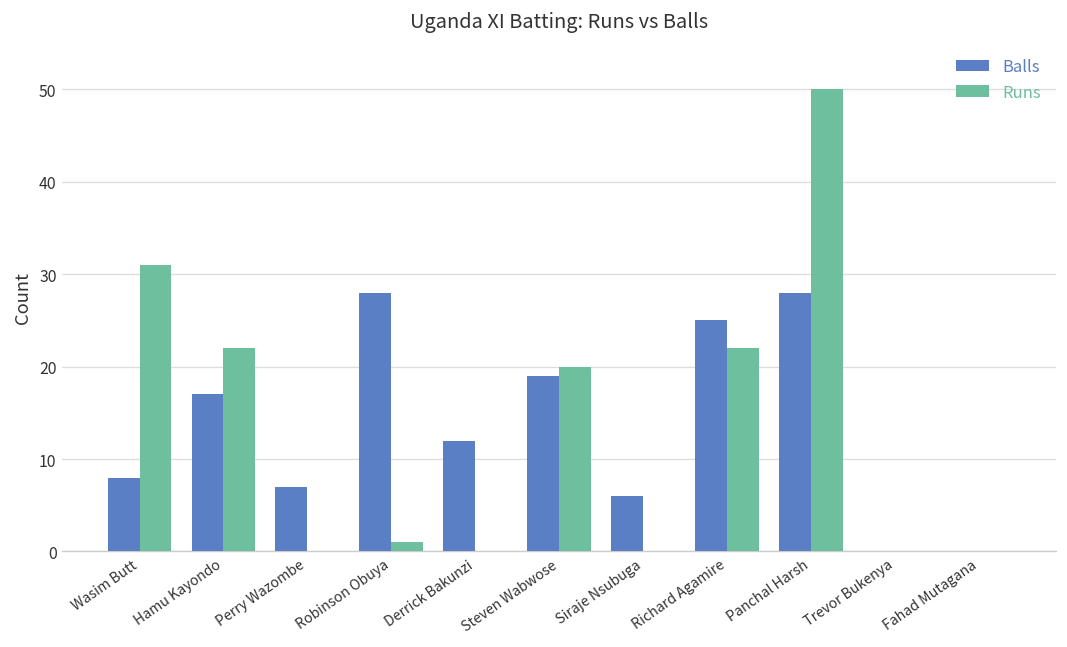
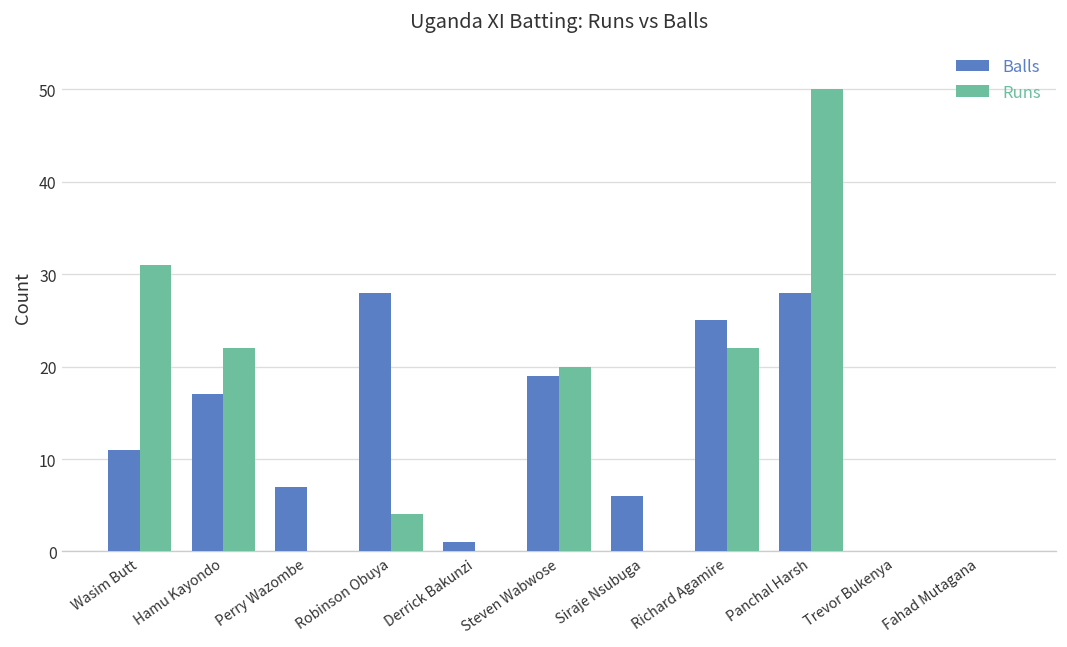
  {
    "Balls": {
-     "Wasim Butt": 8,
+     "Wasim Butt": 11,
      "Hamu Kayondo": 17,
      "Perry Wazombe": 7,
      "Robinson Obuya": 28,
-     "Derrick Bakunzi": 12,
+     "Derrick Bakunzi": 1,
      "Steven Wabwose": 19,
      "Siraje Nsubuga": 6,
      "Richard Agamire": 25,
      "Panchal Harsh": 28,
      "Trevor Bukenya": 0,
      "Fahad Mutagana": 0
    },
    "Runs": {
      "Wasim Butt": 31,
      "Hamu Kayondo": 22,
      "Perry Wazombe": 0,
-     "Robinson Obuya": 1,
+     "Robinson Obuya": 4,
      "Derrick Bakunzi": 0,
      "Steven Wabwose": 20,
      "Siraje Nsubuga": 0,
      "Richard Agamire": 22,
      "Panchal Harsh": 50,
      "Trevor Bukenya": 0,
      "Fahad Mutagana": 0
    }
  }
